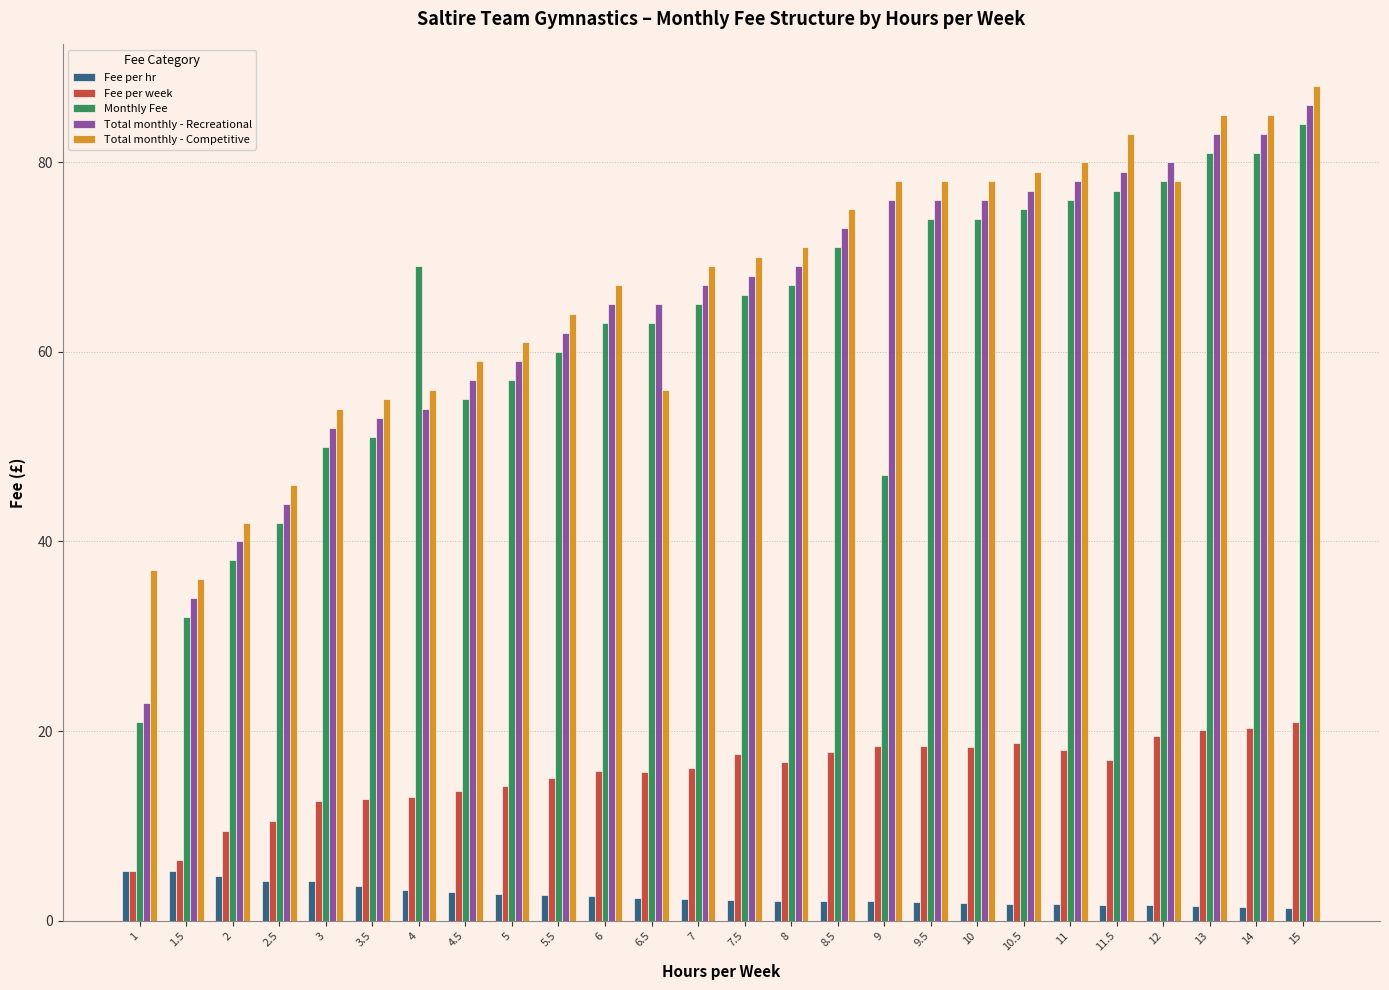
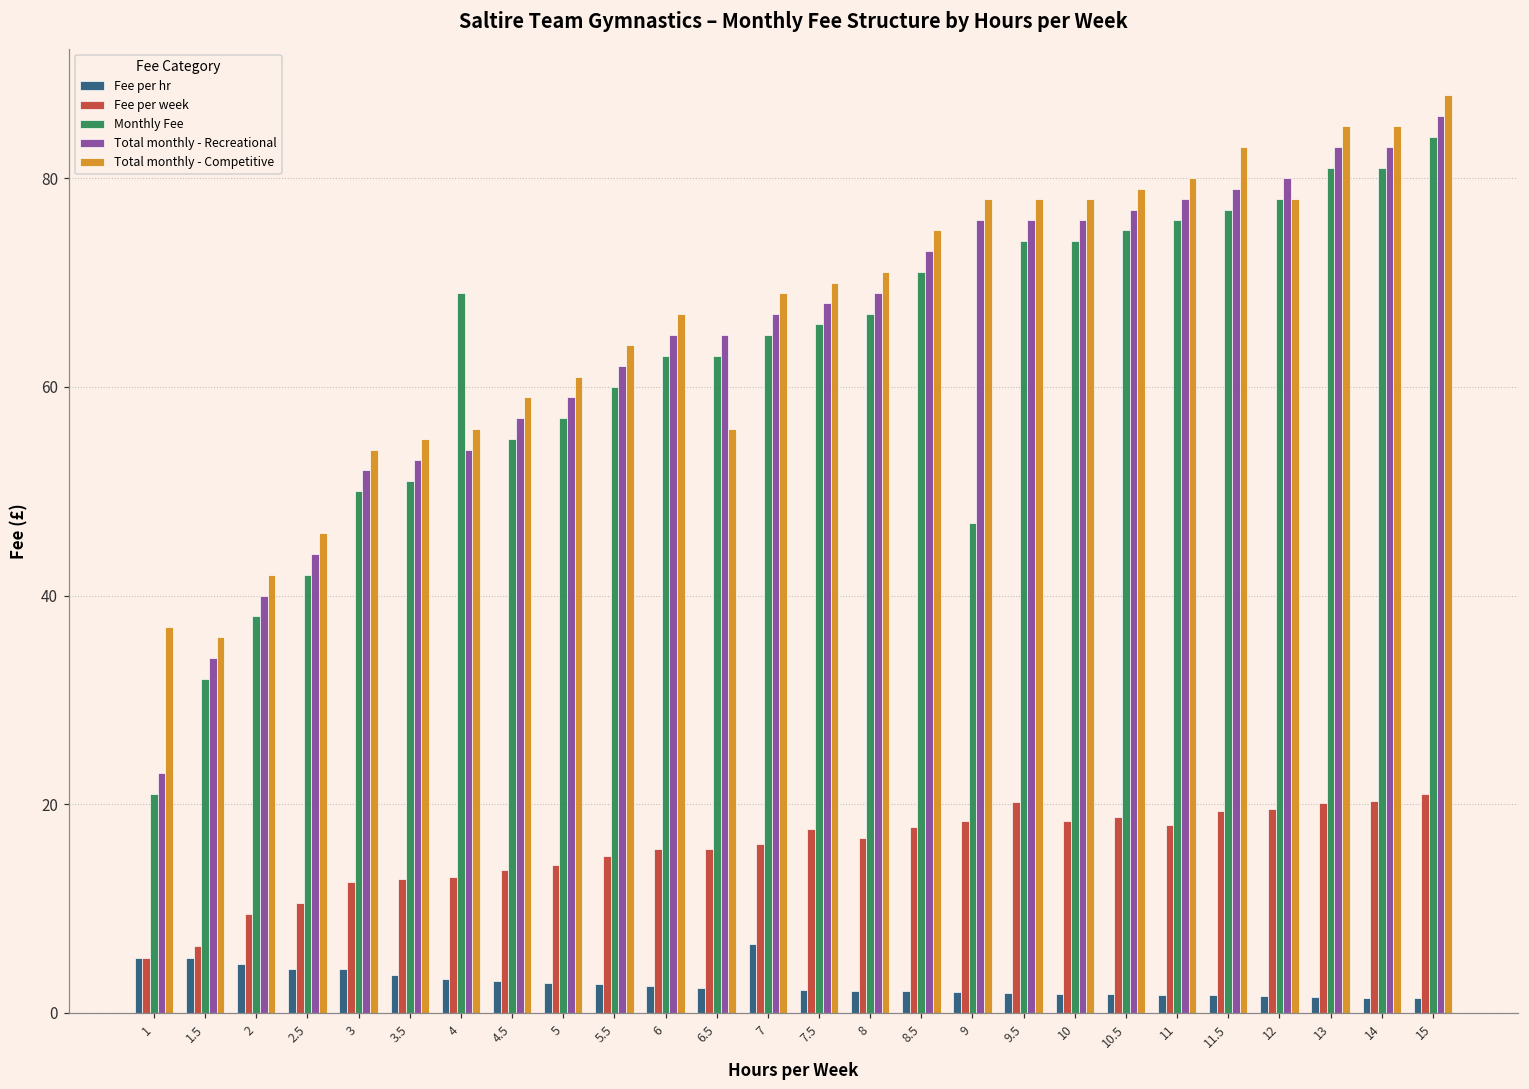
  {
    "Fee per hr": {
      "1": 5,
      "1.5": 5,
      "2": 5,
      "2.5": 4,
      "3": 4,
      "3.5": 4,
      "4": 3,
      "4.5": 3,
      "5": 3,
      "5.5": 3,
      "6": 3,
      "6.5": 2,
-     "7": 2,
+     "7": 7,
      "7.5": 2,
      "8": 2,
      "8.5": 2,
      "9": 2,
      "9.5": 2,
      "10": 2,
      "10.5": 2,
      "11": 2,
      "11.5": 2,
      "12": 2,
      "13": 2,
      "14": 1,
      "15": 1
    },
    "Fee per week": {
      "1": 5,
      "1.5": 6,
      "2": 9,
      "2.5": 11,
      "3": 13,
      "3.5": 13,
      "4": 13,
      "4.5": 14,
      "5": 14,
      "5.5": 15,
      "6": 16,
      "6.5": 16,
      "7": 16,
      "7.5": 18,
      "8": 17,
      "8.5": 18,
      "9": 18,
-     "9.5": 18,
+     "9.5": 20,
      "10": 18,
      "10.5": 19,
      "11": 18,
-     "11.5": 17,
+     "11.5": 19,
      "12": 20,
      "13": 20,
      "14": 20,
      "15": 21
    },
    "Monthly Fee": {
      "1": 21,
      "1.5": 32,
      "2": 38,
      "2.5": 42,
      "3": 50,
      "3.5": 51,
      "4": 69,
      "4.5": 55,
      "5": 57,
      "5.5": 60,
      "6": 63,
      "6.5": 63,
      "7": 65,
      "7.5": 66,
      "8": 67,
      "8.5": 71,
      "9": 47,
      "9.5": 74,
      "10": 74,
      "10.5": 75,
      "11": 76,
      "11.5": 77,
      "12": 78,
      "13": 81,
      "14": 81,
      "15": 84
    },
    "Total monthly - Recreational": {
      "1": 23,
      "1.5": 34,
      "2": 40,
      "2.5": 44,
      "3": 52,
      "3.5": 53,
      "4": 54,
      "4.5": 57,
      "5": 59,
      "5.5": 62,
      "6": 65,
      "6.5": 65,
      "7": 67,
      "7.5": 68,
      "8": 69,
      "8.5": 73,
      "9": 76,
      "9.5": 76,
      "10": 76,
      "10.5": 77,
      "11": 78,
      "11.5": 79,
      "12": 80,
      "13": 83,
      "14": 83,
      "15": 86
    },
    "Total monthly - Competitive": {
      "1": 37,
      "1.5": 36,
      "2": 42,
      "2.5": 46,
      "3": 54,
      "3.5": 55,
      "4": 56,
      "4.5": 59,
      "5": 61,
      "5.5": 64,
      "6": 67,
      "6.5": 56,
      "7": 69,
      "7.5": 70,
      "8": 71,
      "8.5": 75,
      "9": 78,
      "9.5": 78,
      "10": 78,
      "10.5": 79,
      "11": 80,
      "11.5": 83,
      "12": 78,
      "13": 85,
      "14": 85,
      "15": 88
    }
  }
